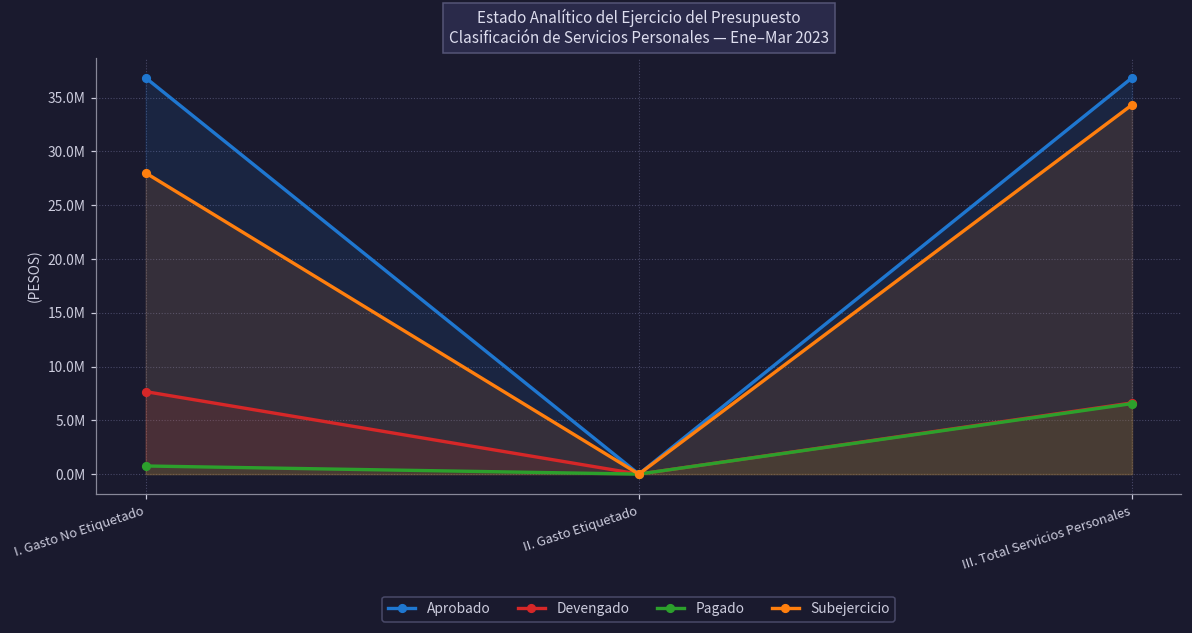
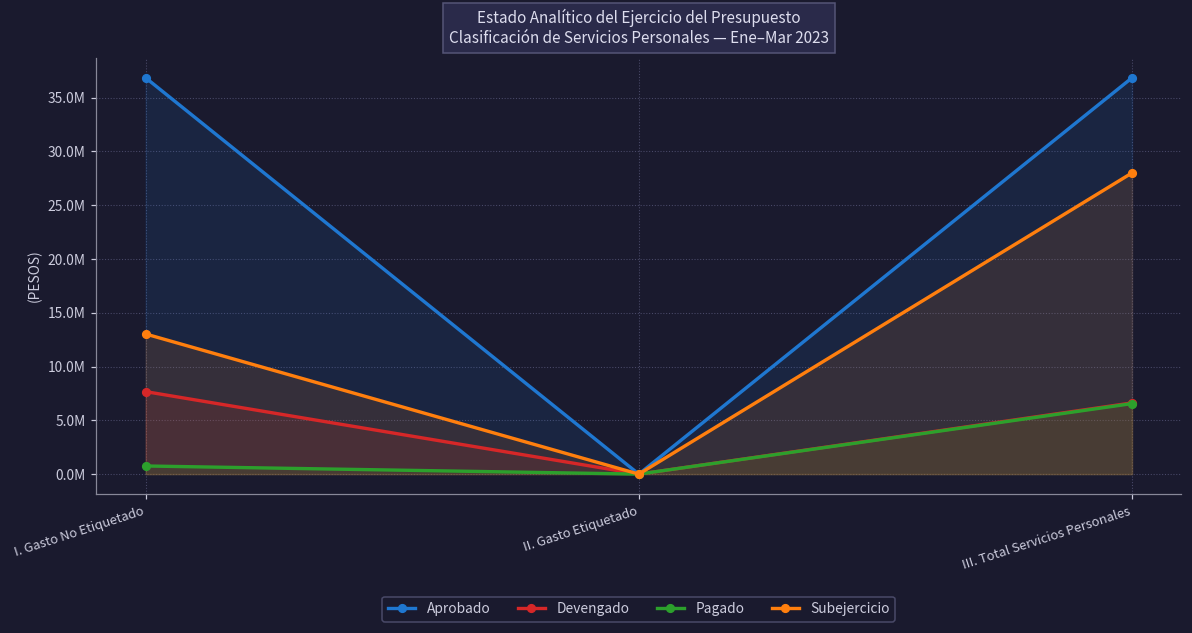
  {
    "Aprobado": {
      "I. Gasto No Etiquetado": 37000000,
      "III. Total Servicios Personales": 37000000
    },
    "Devengado": {
      "I. Gasto No Etiquetado": 8000000
    },
    "Pagado": {
      "I. Gasto No Etiquetado": 1000000
    },
    "Subejercicio": {
-     "I. Gasto No Etiquetado": 28000000,
-     "III. Total Servicios Personales": 34000000
+     "I. Gasto No Etiquetado": 13000000,
+     "III. Total Servicios Personales": 28000000
    }
  }
